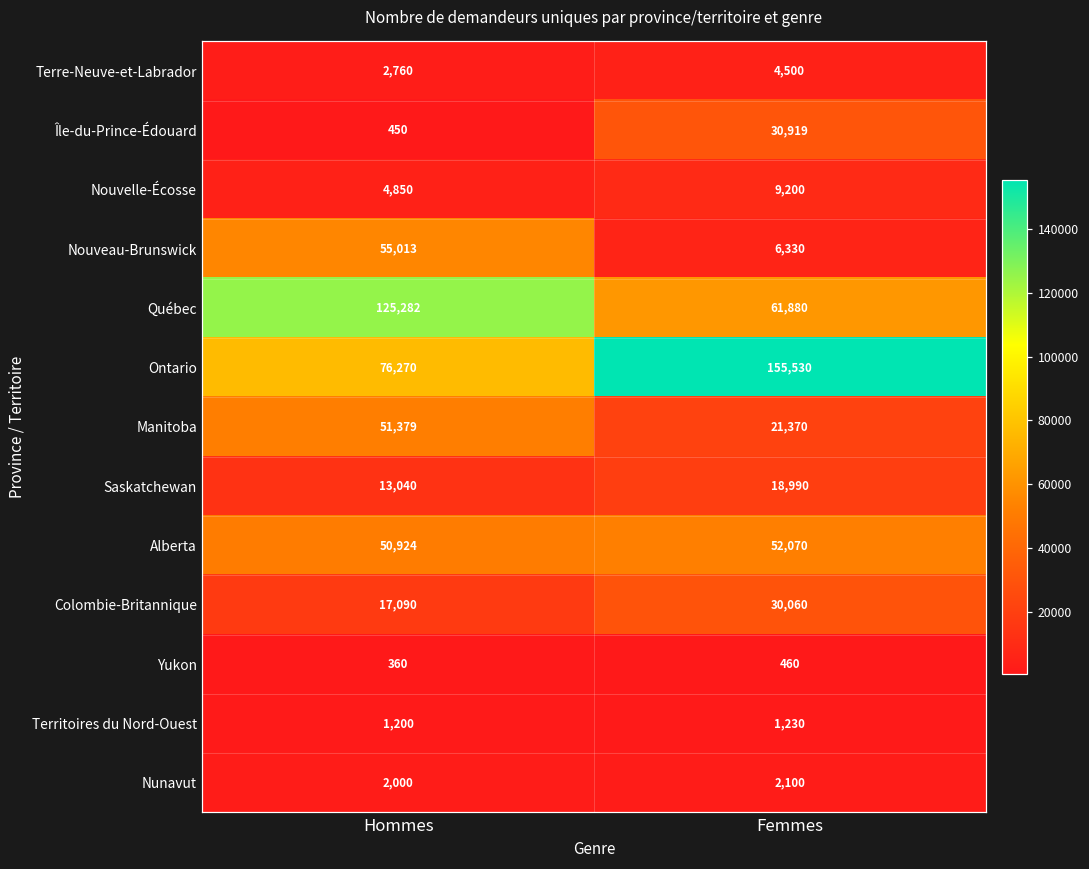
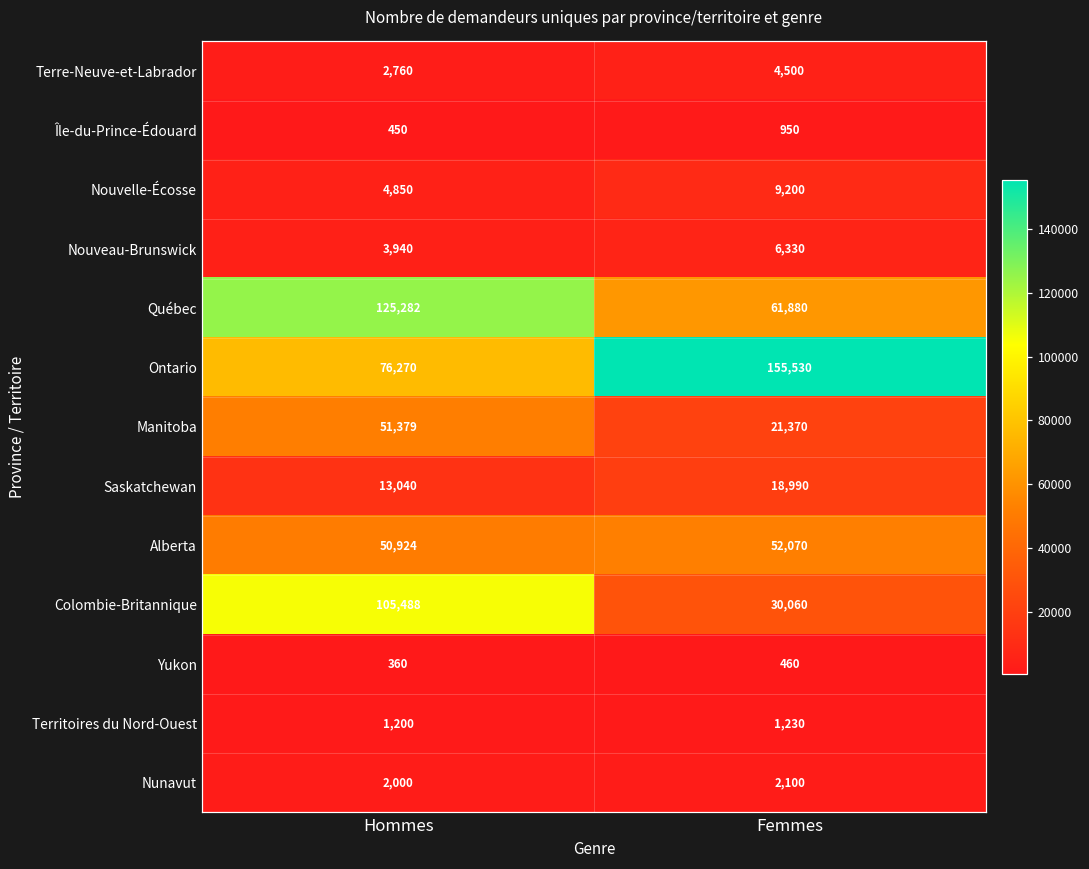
  {
    "Île-du-Prince-Édouard": {
-     "Femmes": "30,919"
+     "Femmes": "950"
    },
    "Nouveau-Brunswick": {
-     "Hommes": "55,013"
+     "Hommes": "3,940"
    },
    "Colombie-Britannique": {
-     "Hommes": "17,090"
+     "Hommes": "105,488"
    }
  }
